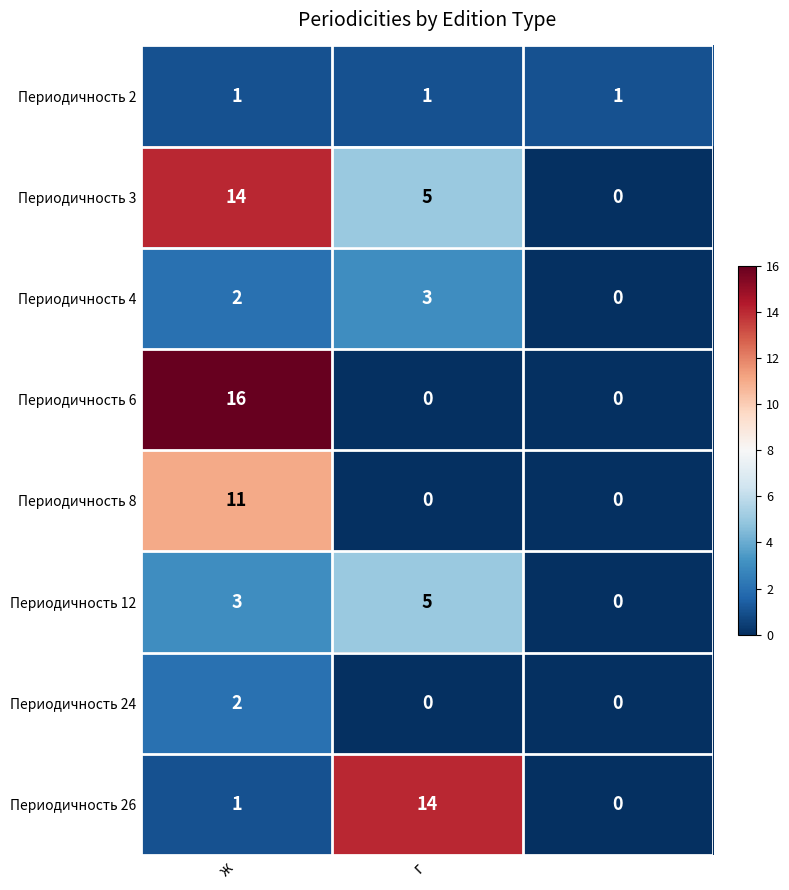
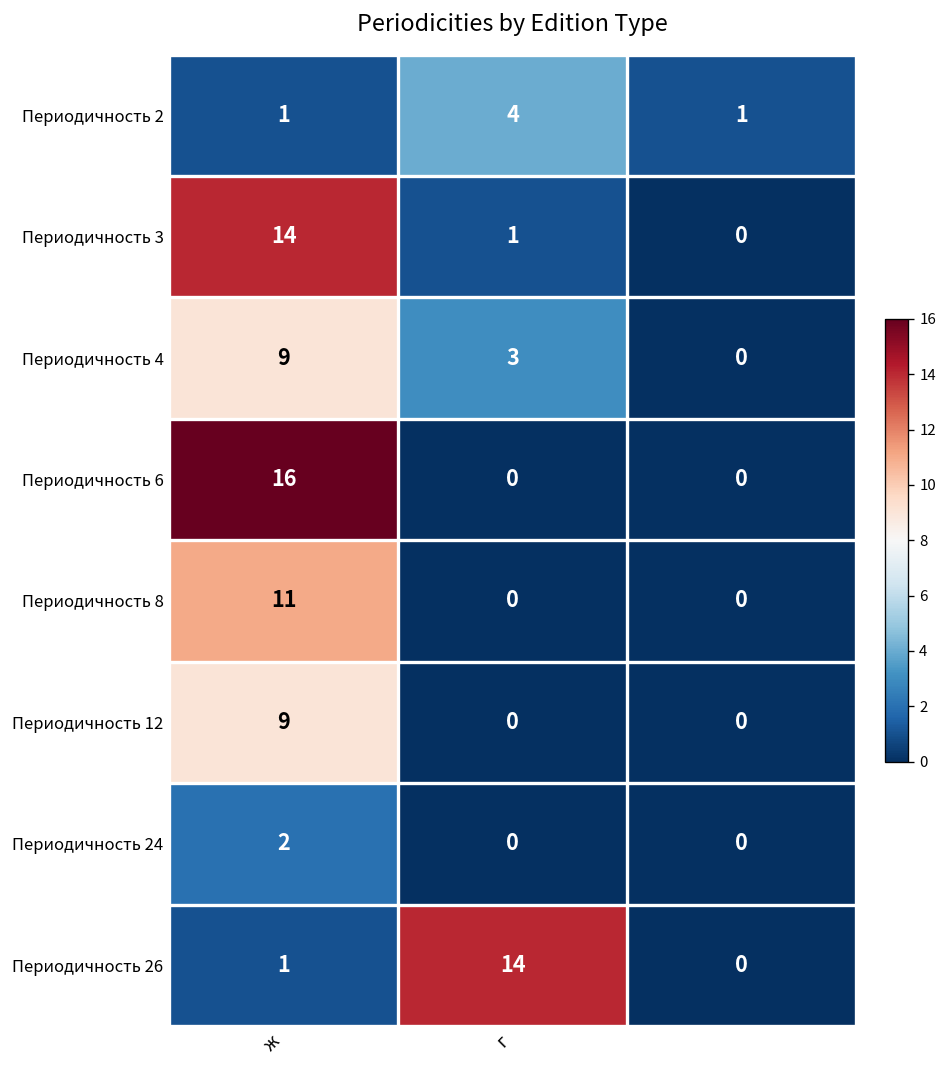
  {
    "Периодичность 2": {
      "ж": 1,
-     "г": 1
+     "г": 4
    },
    "Периодичность 3": {
      "ж": 14,
-     "г": 5
+     "г": 1
    },
    "Периодичность 4": {
-     "ж": 2,
+     "ж": 9,
      "г": 3
    },
    "Периодичность 6": {
      "ж": 16,
      "г": 0
    },
    "Периодичность 8": {
      "ж": 11,
      "г": 0
    },
    "Периодичность 12": {
-     "ж": 3,
-     "г": 5
+     "ж": 9,
+     "г": 0
    },
    "Периодичность 24": {
      "ж": 2,
      "г": 0
    },
    "Периодичность 26": {
      "ж": 1,
      "г": 14
    }
  }
